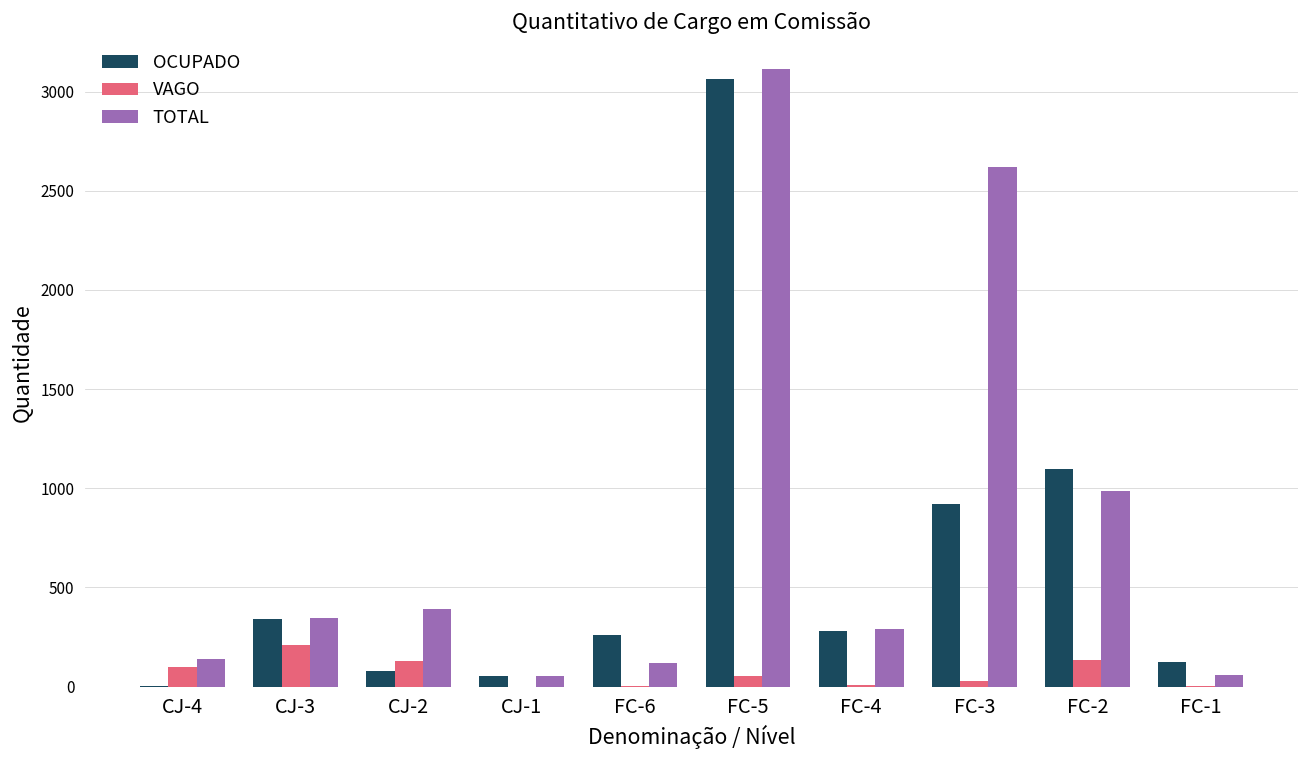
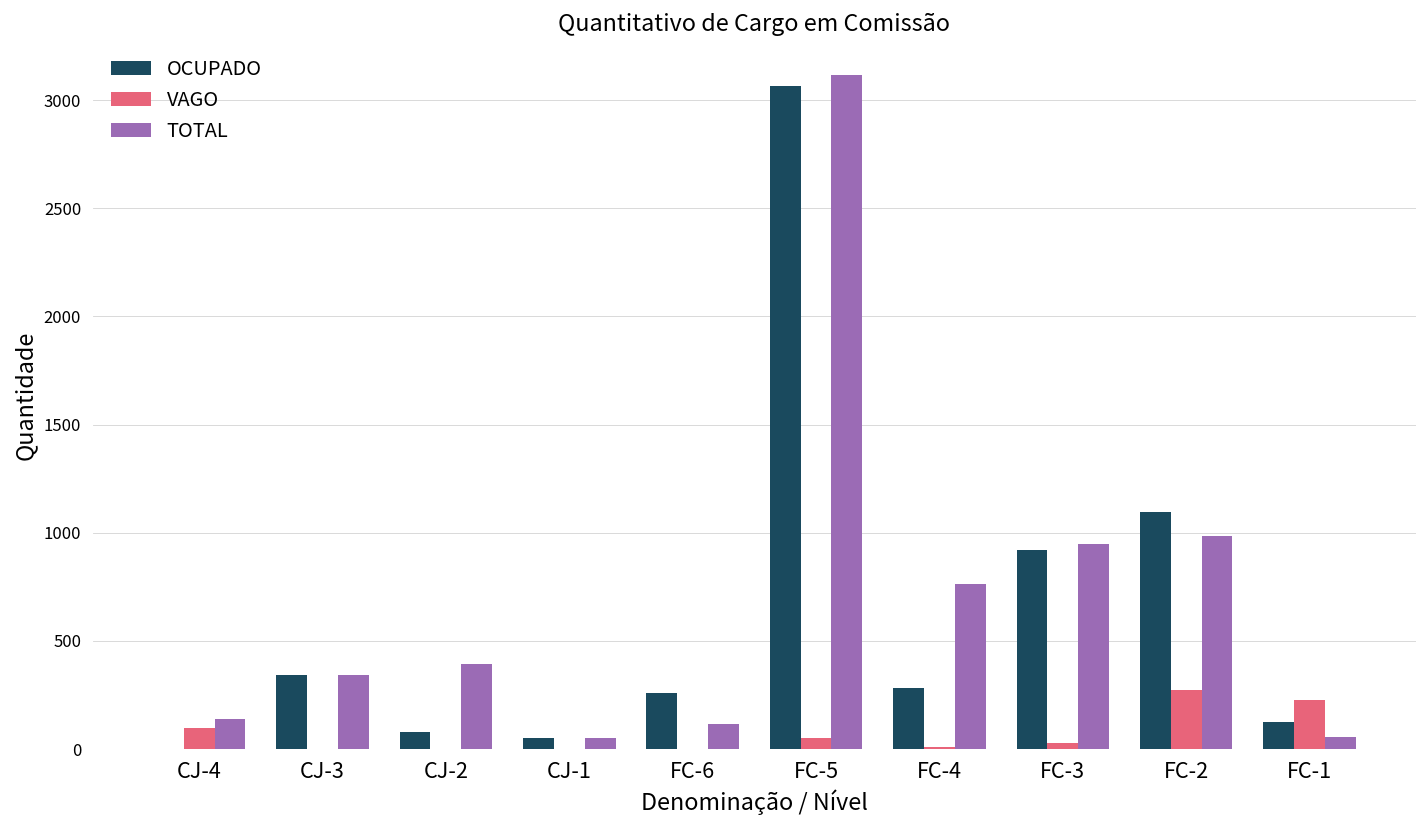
  {
    "OCUPADO": {
      "CJ-3": 340,
      "CJ-2": 80,
      "CJ-1": 50,
      "FC-6": 260,
      "FC-5": 3060,
      "FC-4": 280,
      "FC-3": 920,
      "FC-2": 1100,
      "FC-1": 130
    },
    "VAGO": {
      "CJ-4": 100,
-     "CJ-3": 210,
-     "CJ-2": 130,
+     "CJ-3": 0,
+     "CJ-2": 0,
      "CJ-1": 0,
      "FC-5": 50,
      "FC-3": 30,
-     "FC-2": 130,
-     "FC-1": 0
+     "FC-2": 270,
+     "FC-1": 230
    },
    "TOTAL": {
      "CJ-4": 140,
      "CJ-3": 340,
      "CJ-2": 390,
      "CJ-1": 50,
      "FC-6": 120,
      "FC-5": 3120,
-     "FC-4": 290,
-     "FC-3": 2620,
+     "FC-4": 760,
+     "FC-3": 950,
      "FC-2": 990,
      "FC-1": 60
    }
  }
